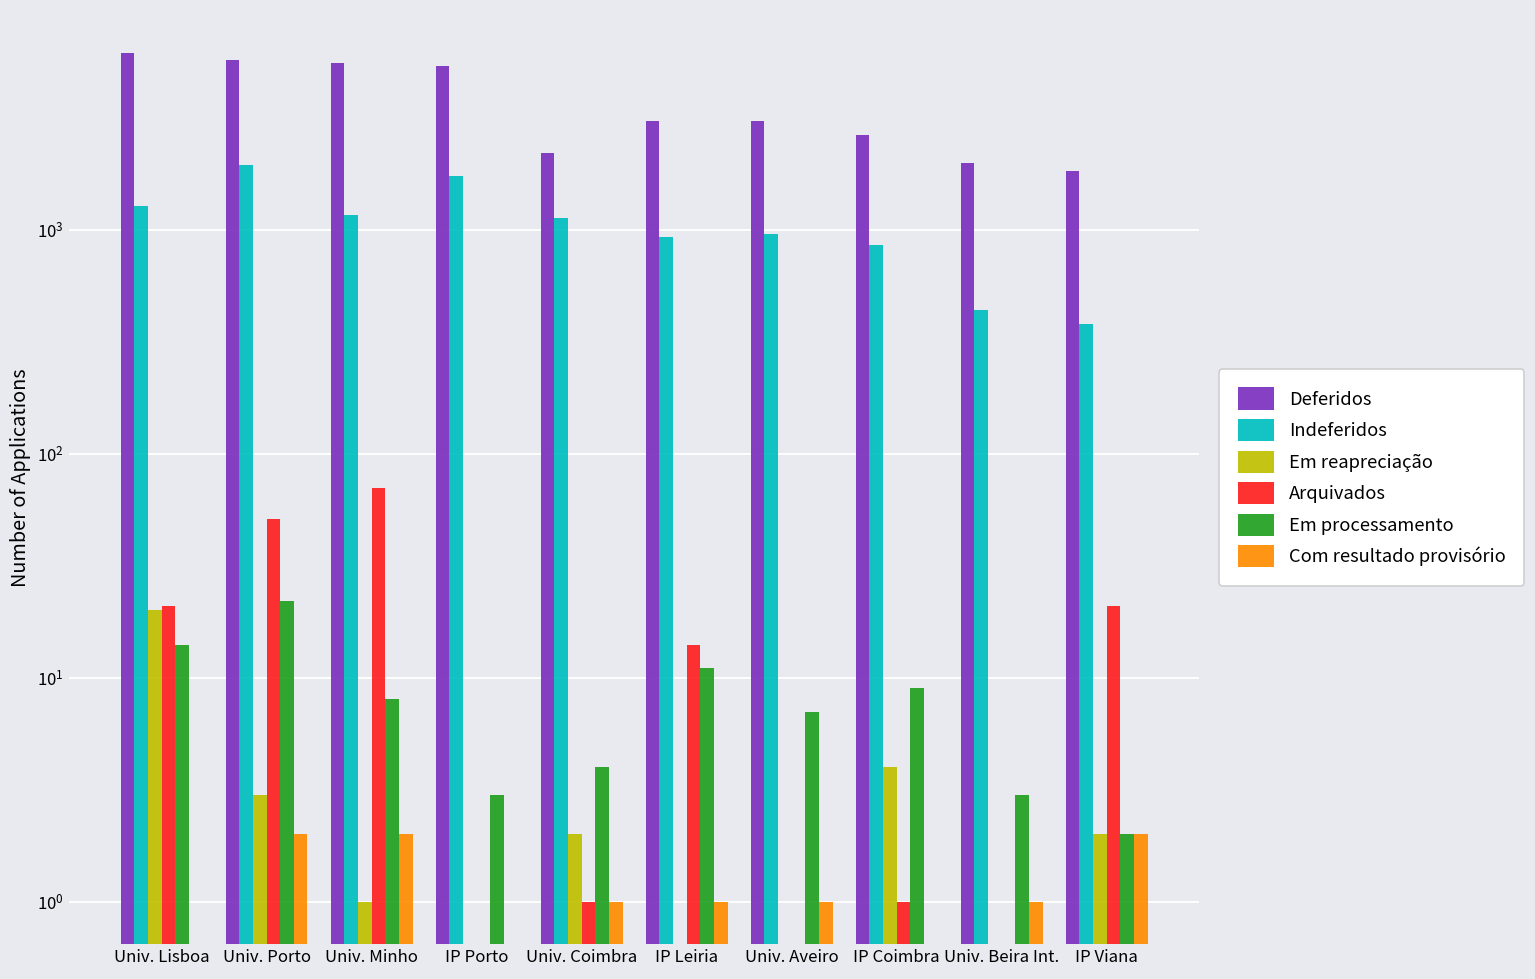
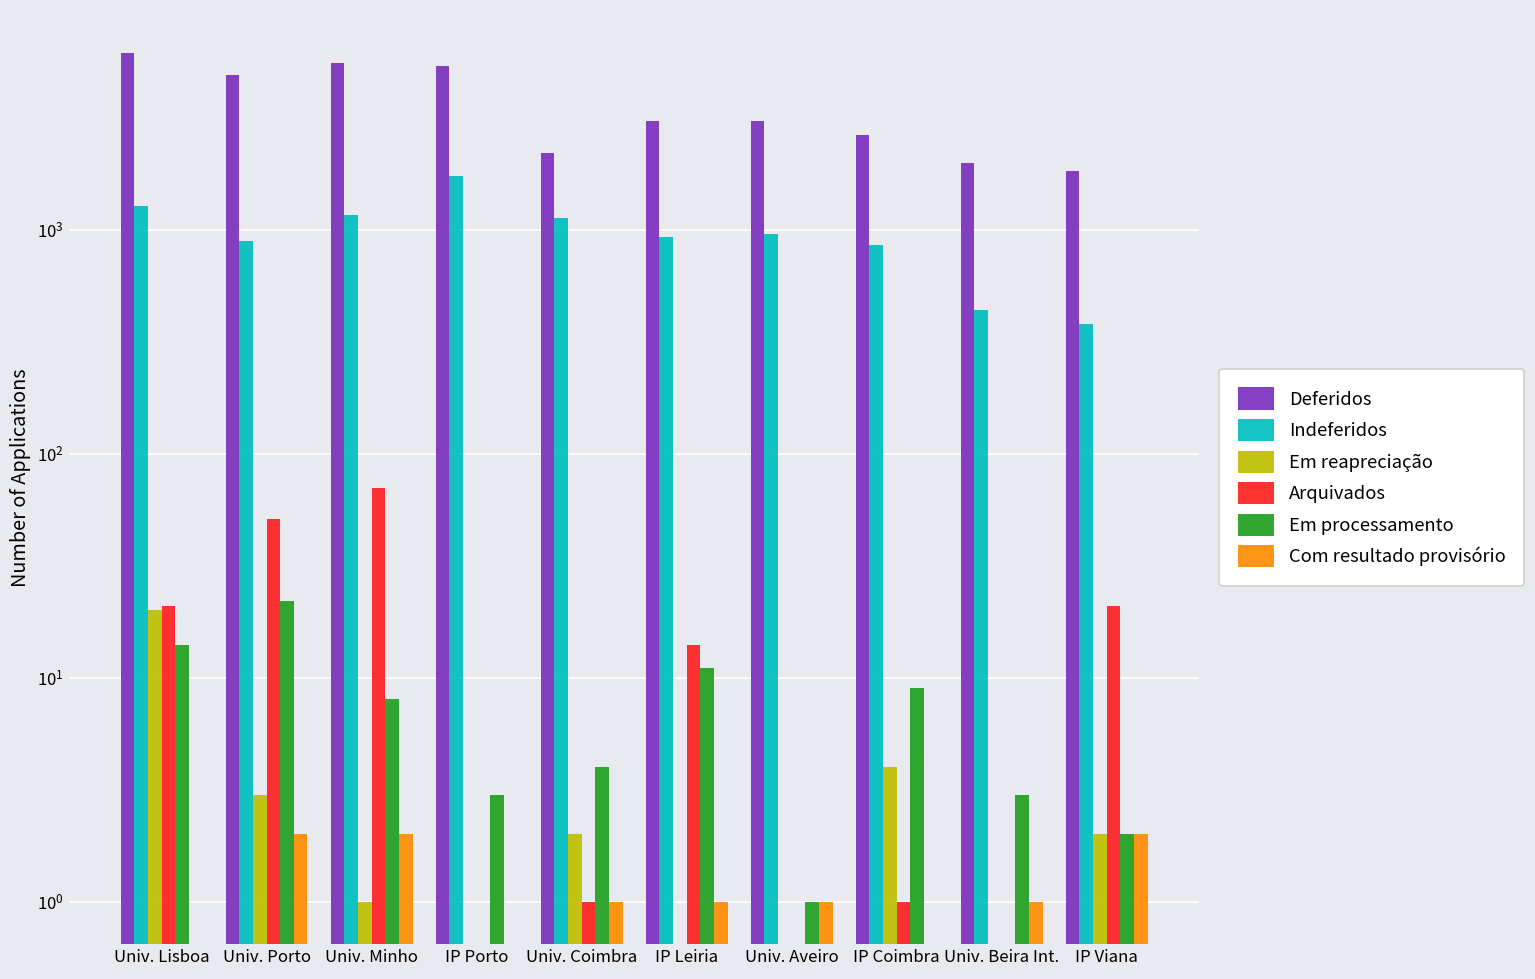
  {
    "Deferidos": {
      "Univ. Lisboa": 6100,
-     "Univ. Porto": 5700,
+     "Univ. Porto": 4900,
      "Univ. Minho": 5500,
      "IP Porto": 5400,
      "Univ. Coimbra": 2200,
      "IP Leiria": 3100,
      "Univ. Aveiro": 3100,
      "IP Coimbra": 2700,
      "Univ. Beira Int.": 2000,
      "IP Viana": 1800
    },
    "Indeferidos": {
      "Univ. Lisboa": 1300,
-     "Univ. Porto": 2000,
+     "Univ. Porto": 900,
      "Univ. Minho": 1200,
      "IP Porto": 1700,
      "Univ. Coimbra": 1100,
      "IP Leiria": 900,
      "Univ. Aveiro": 1000,
      "IP Coimbra": 860,
      "Univ. Beira Int.": 440,
      "IP Viana": 380
    },
    "Em reapreciação": {
      "Univ. Lisboa": 20,
      "Univ. Porto": 3,
      "Univ. Minho": 1,
      "Univ. Coimbra": 2,
      "IP Coimbra": 4,
      "IP Viana": 2
    },
    "Arquivados": {
      "Univ. Lisboa": 21,
      "Univ. Porto": 51,
      "Univ. Minho": 70,
      "Univ. Coimbra": 1,
      "IP Leiria": 14,
      "IP Coimbra": 1,
      "IP Viana": 21
    },
    "Em processamento": {
      "Univ. Lisboa": 14,
      "Univ. Porto": 22,
      "Univ. Minho": 8,
      "IP Porto": 3,
      "Univ. Coimbra": 4,
      "IP Leiria": 11,
-     "Univ. Aveiro": 7,
+     "Univ. Aveiro": 1,
      "IP Coimbra": 9,
      "Univ. Beira Int.": 3,
      "IP Viana": 2
    },
    "Com resultado provisório": {
      "Univ. Porto": 2,
      "Univ. Minho": 2,
      "Univ. Coimbra": 1,
      "IP Leiria": 1,
      "Univ. Aveiro": 1,
      "Univ. Beira Int.": 1,
      "IP Viana": 2
    }
  }
